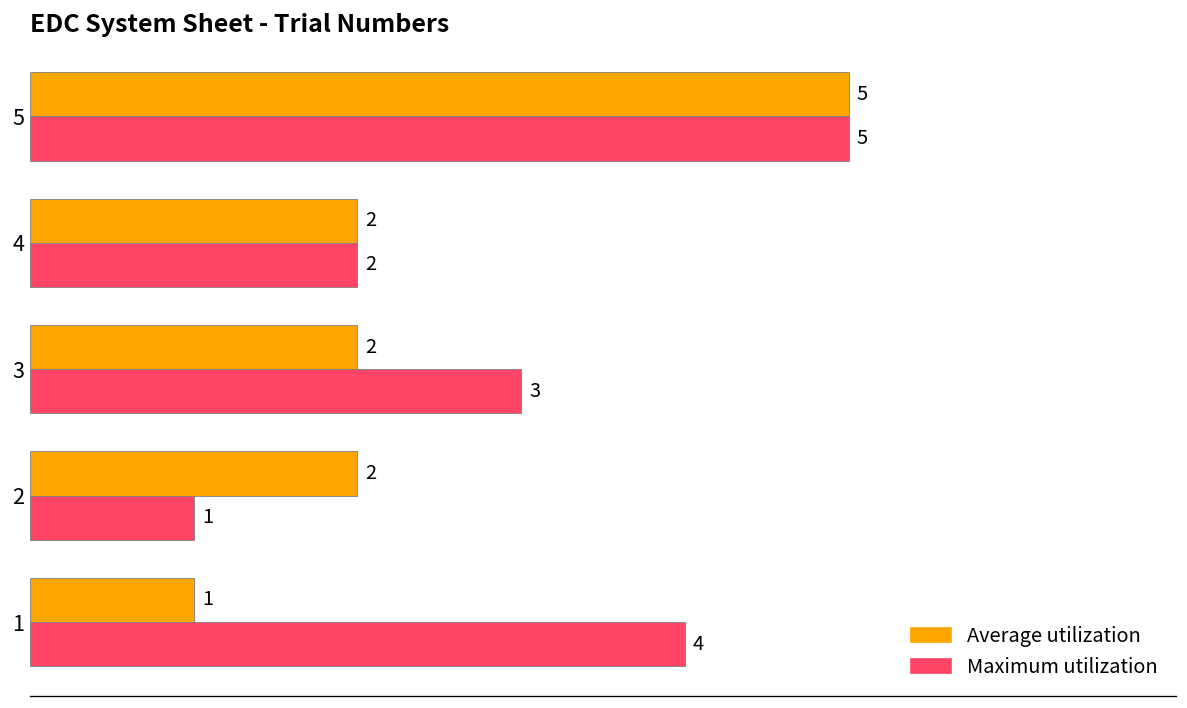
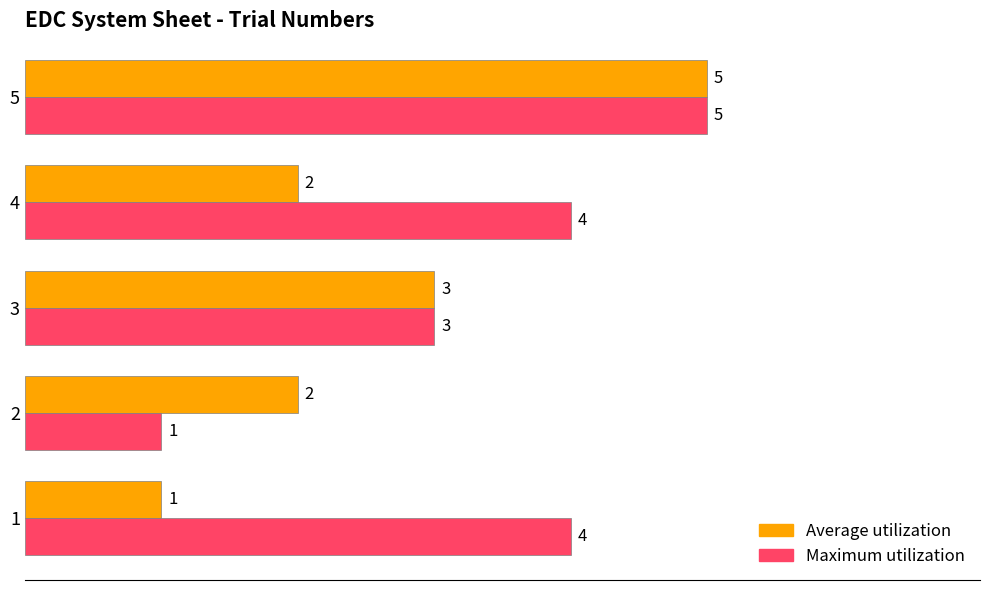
  {
    "Average utilization": {
      "5": 5,
      "4": 2,
-     "3": 2,
+     "3": 3,
      "2": 2,
      "1": 1
    },
    "Maximum utilization": {
      "5": 5,
-     "4": 2,
+     "4": 4,
      "3": 3,
      "2": 1,
      "1": 4
    }
  }
